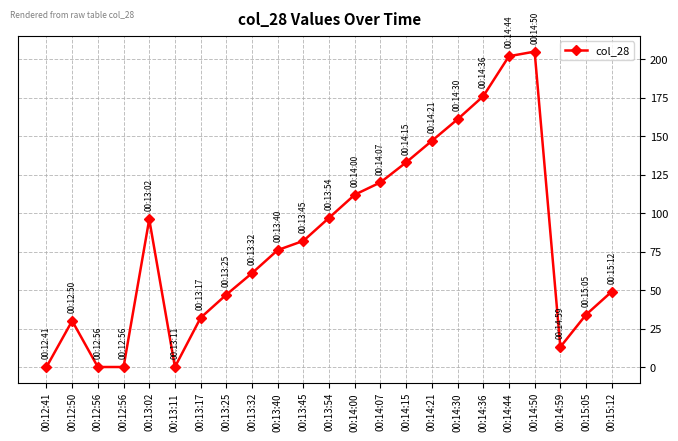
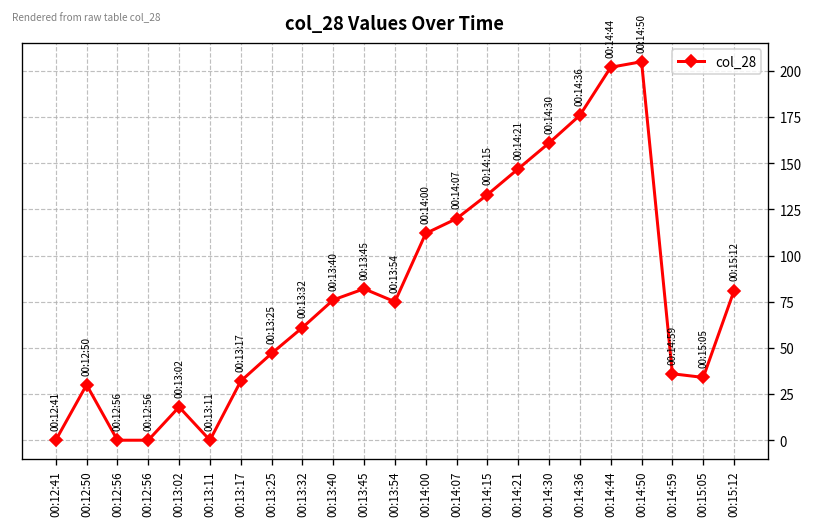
  {
-   "00:13:02": 96,
-   "00:13:54": 97,
-   "00:14:59": 13,
-   "00:15:12": 49
+   "00:13:02": 18,
+   "00:13:54": 75,
+   "00:14:59": 36,
+   "00:15:12": 81
  }
